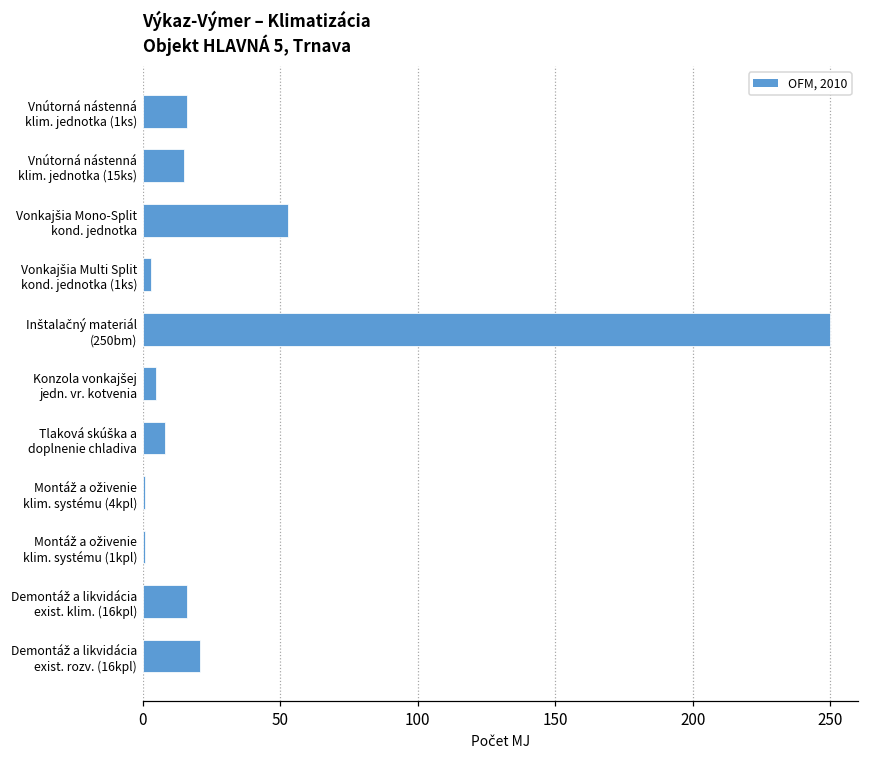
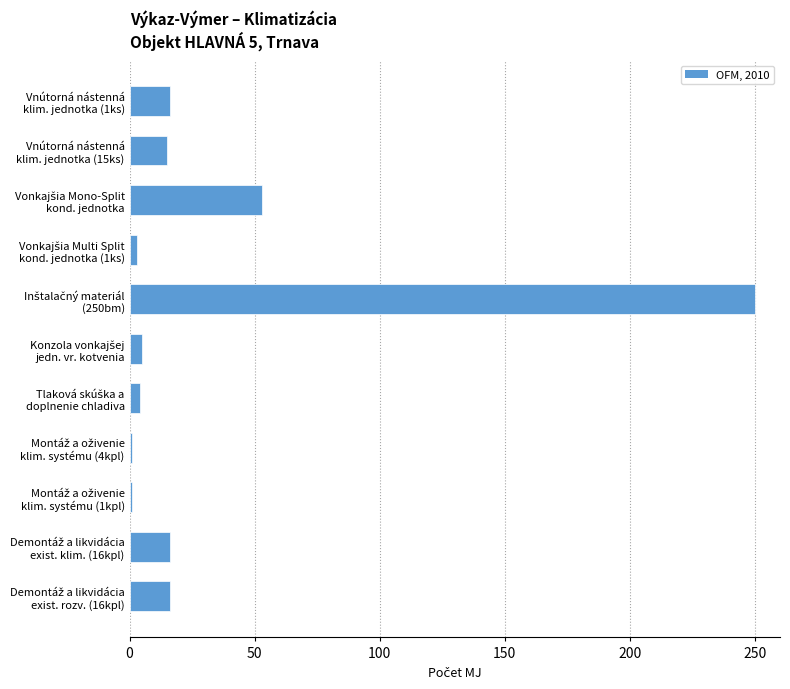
  {
    "Vnútorná nástenná klim. jednotka (1ks)": 16,
    "Vnútorná nástenná klim. jednotka (15ks)": 15,
    "Vonkajšia Mono-Split kond. jednotka": 53,
    "Vonkajšia Multi Split kond. jednotka (1ks)": 3,
    "Inštalačný materiál (250bm)": 250,
    "Konzola vonkajšej jedn. vr. kotvenia": 5,
-   "Tlaková skúška a doplnenie chladiva": 8,
+   "Tlaková skúška a doplnenie chladiva": 4,
    "Montáž a oživenie klim. systému (4kpl)": 1,
    "Montáž a oživenie klim. systému (1kpl)": 1,
    "Demontáž a likvidácia exist. klim. (16kpl)": 16,
-   "Demontáž a likvidácia exist. rozv. (16kpl)": 21
+   "Demontáž a likvidácia exist. rozv. (16kpl)": 16
  }
